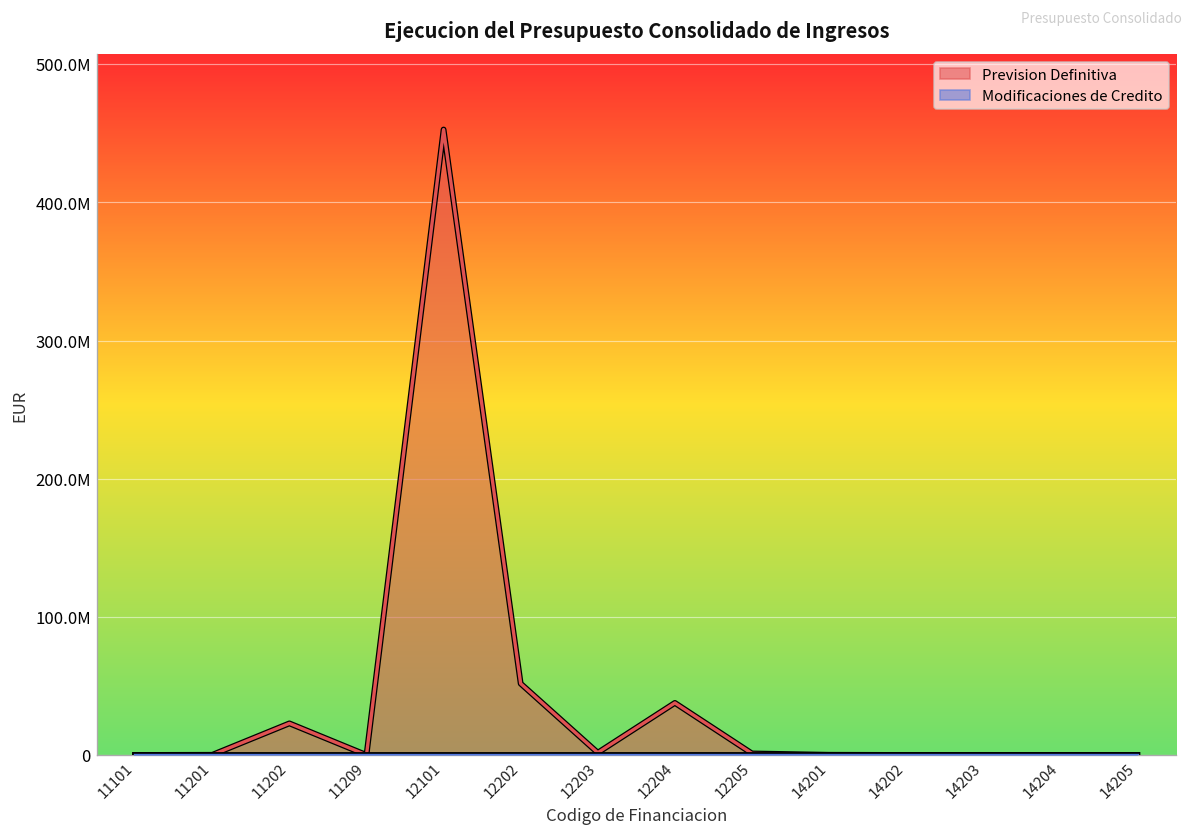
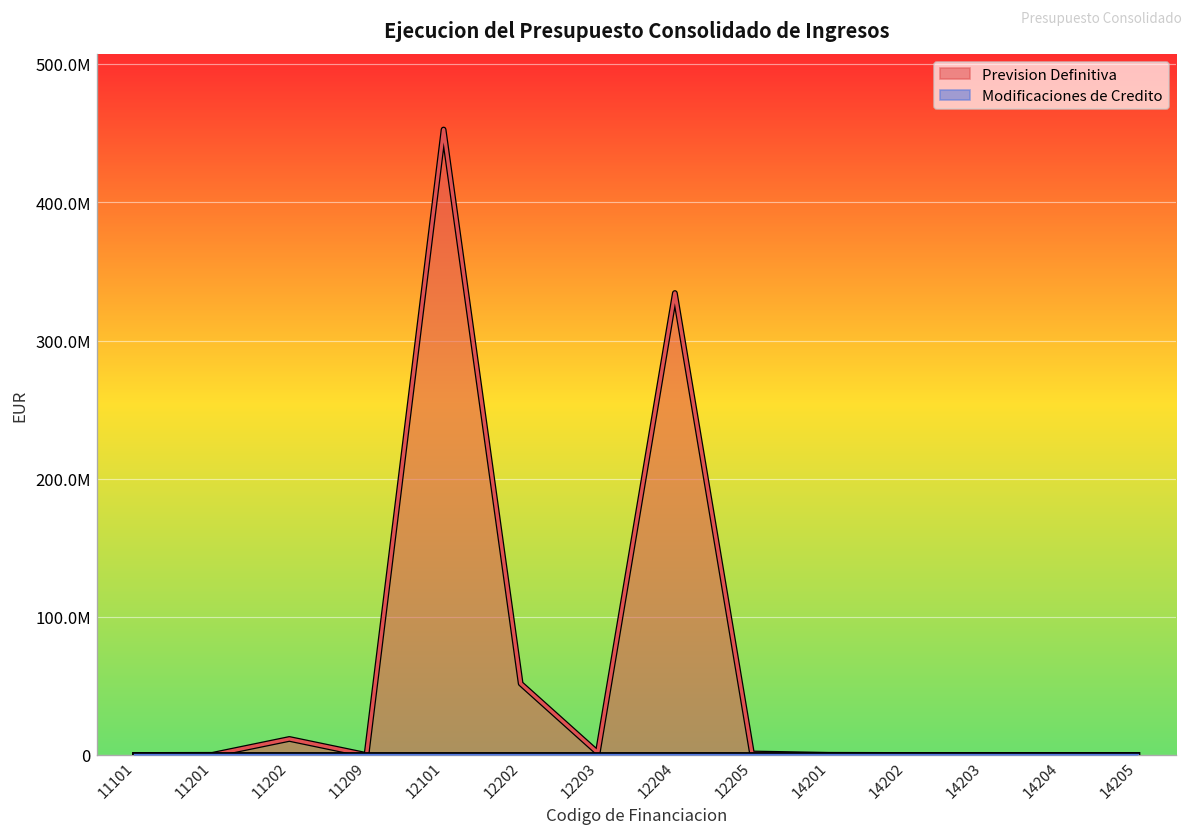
  {
    "Prevision Definitiva": {
-     "11202": 23000000,
+     "11202": 12000000,
      "12101": 453000000,
      "12202": 52000000,
-     "12204": 38000000
+     "12204": 334000000
    },
    "Modificaciones de Credito": {
      "11202": 0,
      "12101": 0,
      "12202": 0,
      "12204": 0
    }
  }
